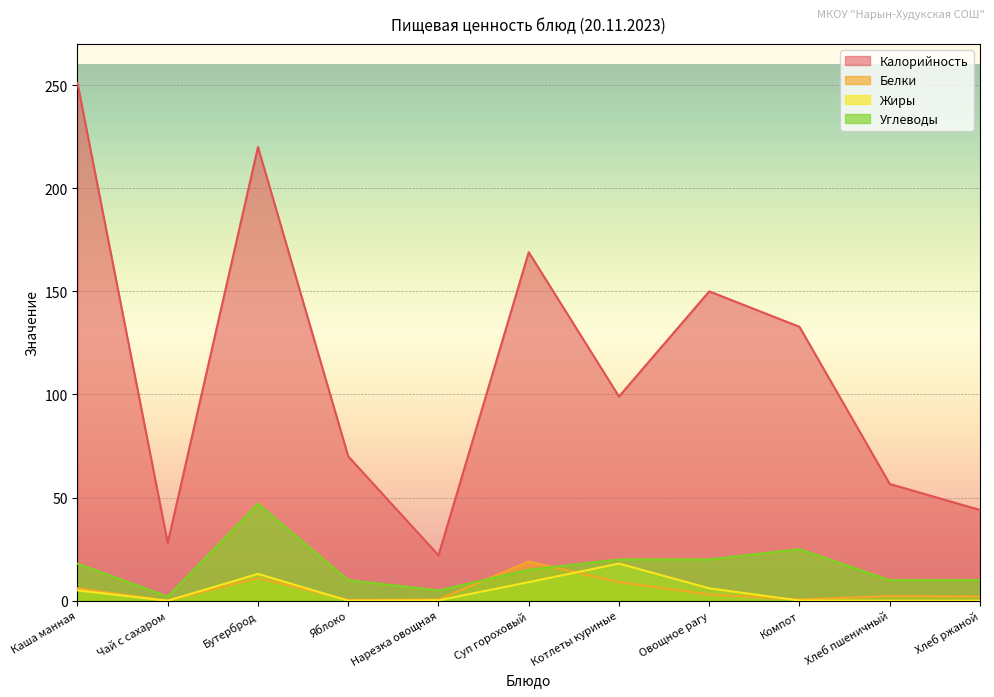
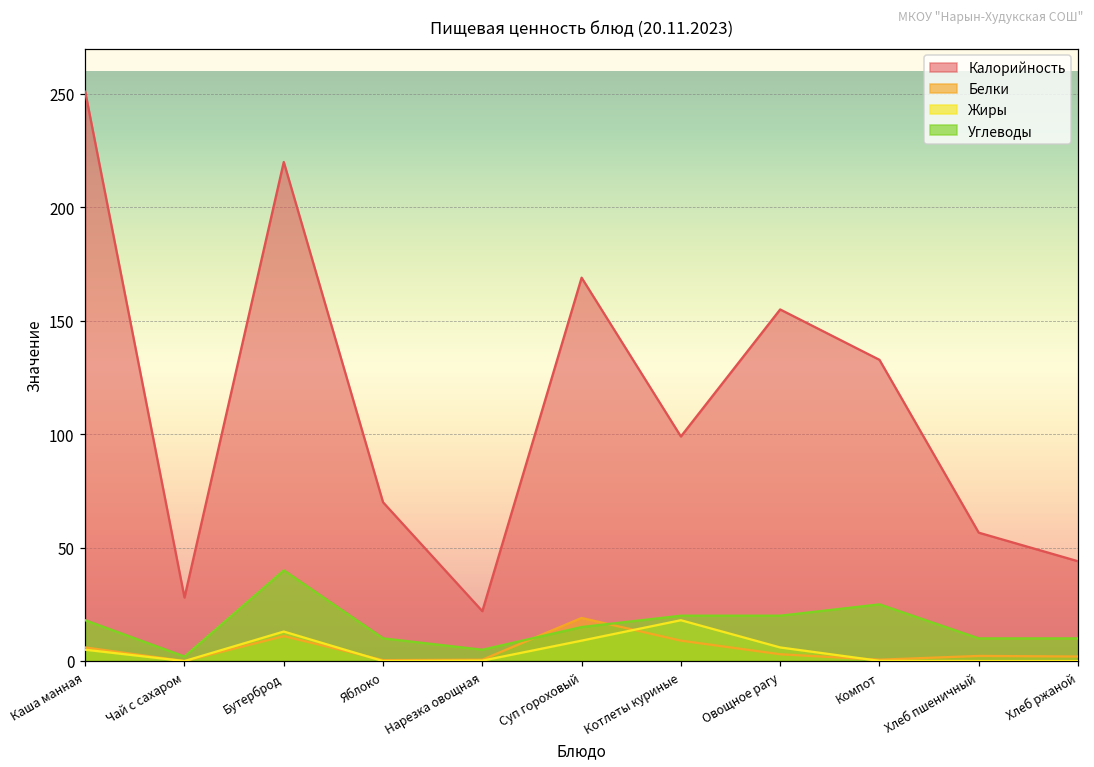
  {
    "Калорийность": {
      "Каша манная": 251,
      "Чай с сахаром": 28,
      "Бутерброд": 220,
      "Яблоко": 70,
      "Нарезка овощная": 22,
      "Суп гороховый": 169,
      "Котлеты куриные": 99,
-     "Овощное рагу": 150,
+     "Овощное рагу": 155,
      "Компот": 133,
      "Хлеб пшеничный": 57,
      "Хлеб ржаной": 44
    },
    "Белки": {
      "Бутерброд": 11,
      "Суп гороховый": 19,
      "Котлеты куриные": 9,
      "Овощное рагу": 3,
      "Хлеб пшеничный": 2,
      "Хлеб ржаной": 2
    },
    "Жиры": {
      "Бутерброд": 13,
      "Суп гороховый": 9,
      "Котлеты куриные": 18,
      "Овощное рагу": 6,
      "Хлеб пшеничный": 0,
      "Хлеб ржаной": 0
    },
    "Углеводы": {
      "Каша манная": 18,
      "Чай с сахаром": 2,
-     "Бутерброд": 47,
+     "Бутерброд": 40,
      "Яблоко": 10,
      "Нарезка овощная": 5,
      "Суп гороховый": 15,
      "Котлеты куриные": 20,
      "Овощное рагу": 20,
      "Компот": 25,
      "Хлеб пшеничный": 10,
      "Хлеб ржаной": 10
    }
  }
